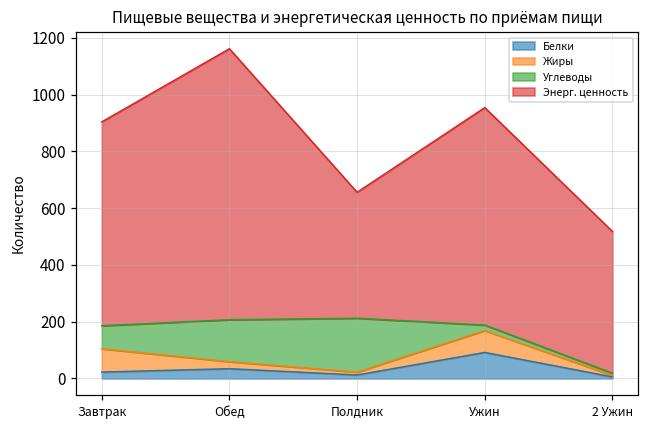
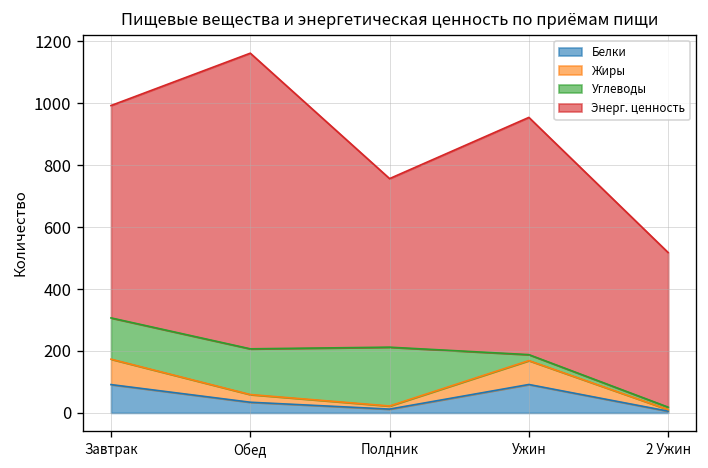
  {
    "Белки": {
-     "Завтрак": 20,
+     "Завтрак": 90,
      "Обед": 30,
      "Полдник": 10,
      "Ужин": 90
    },
    "Жиры": {
      "Завтрак": 80,
      "Обед": 20,
      "Полдник": 10,
      "Ужин": 80
    },
    "Углеводы": {
-     "Завтрак": 80,
+     "Завтрак": 130,
      "Обед": 150,
      "Полдник": 190,
      "Ужин": 20
    },
    "Энерг. ценность": {
-     "Завтрак": 720,
+     "Завтрак": 690,
      "Обед": 950,
-     "Полдник": 440,
+     "Полдник": 540,
      "Ужин": 770,
      "2 Ужин": 500
    }
  }
